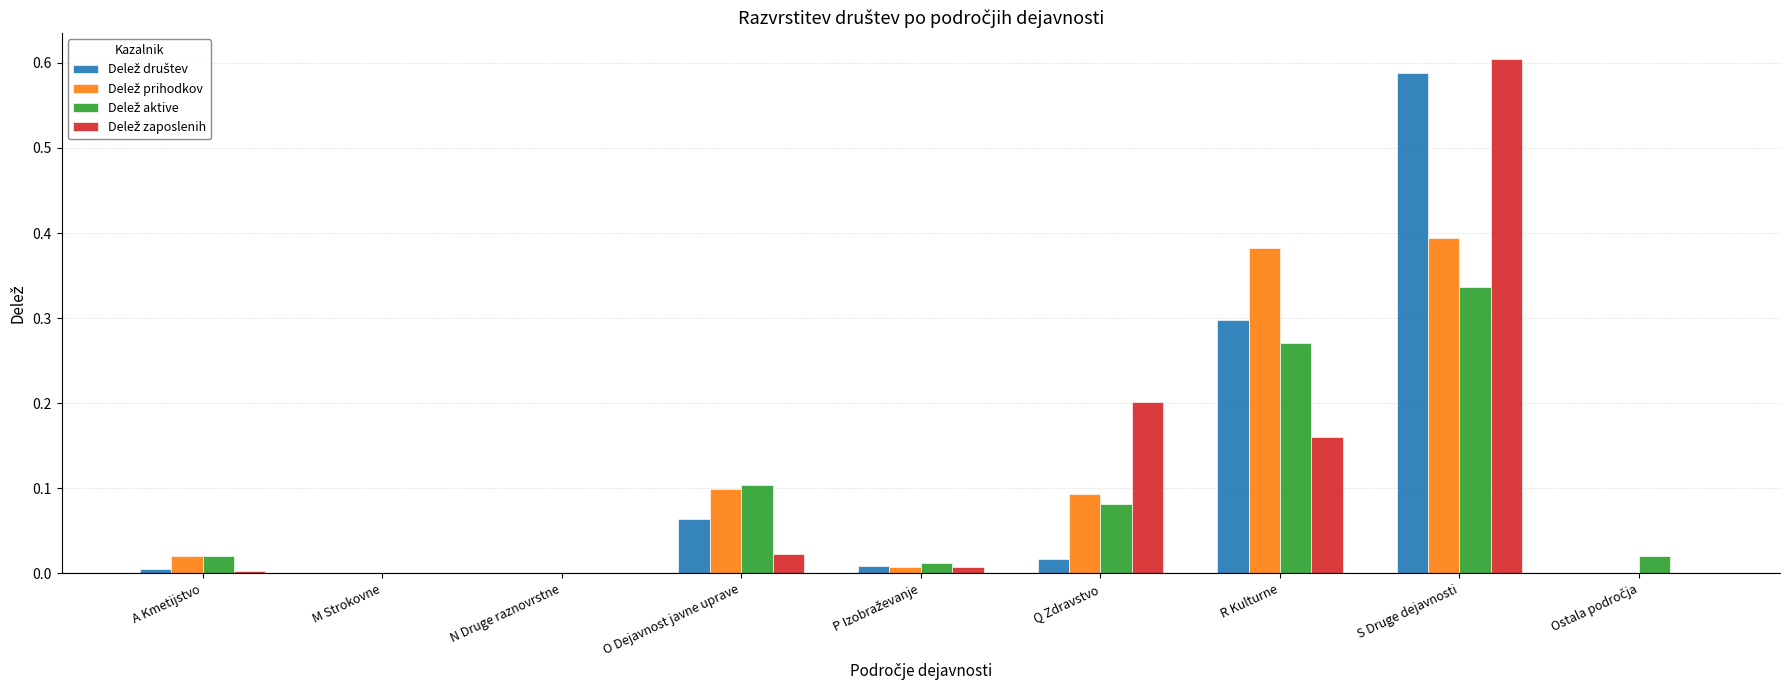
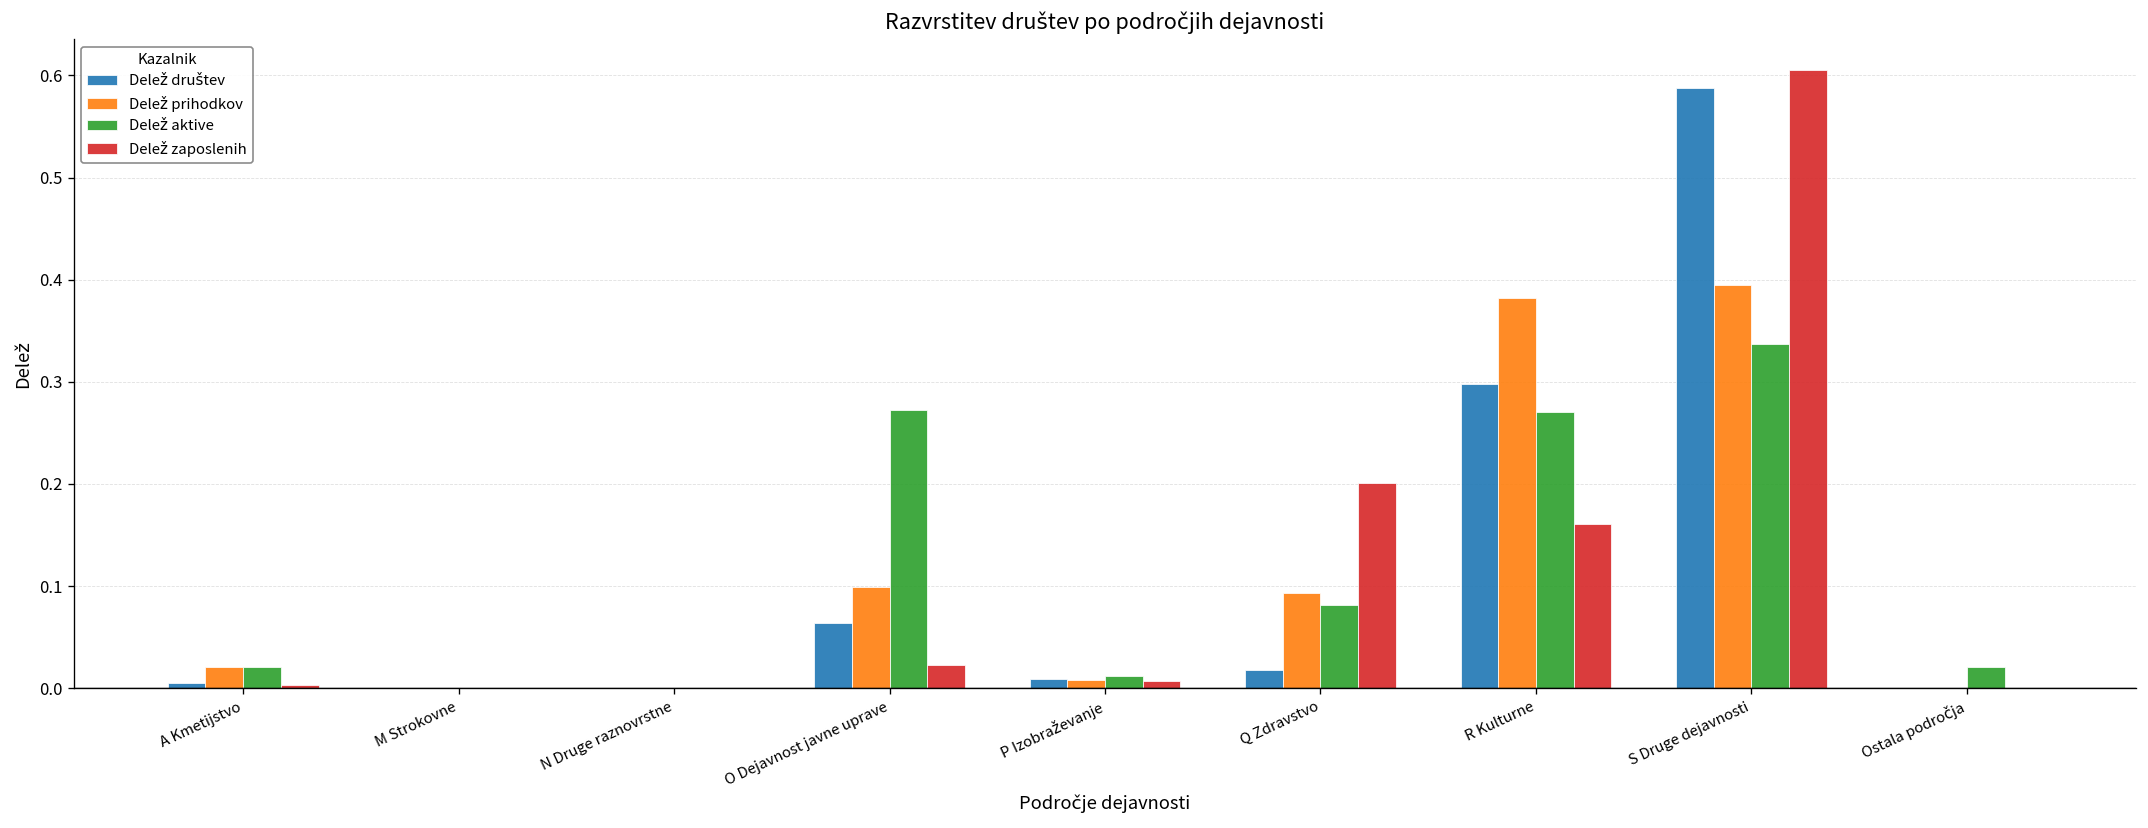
  {
    "Delež društev": {
      "A Kmetijstvo": 0.01,
      "O Dejavnost javne uprave": 0.06,
      "P Izobraževanje": 0.01,
      "Q Zdravstvo": 0.02,
      "R Kulturne": 0.30,
      "S Druge dejavnosti": 0.59
    },
    "Delež prihodkov": {
      "A Kmetijstvo": 0.02,
      "O Dejavnost javne uprave": 0.10,
      "P Izobraževanje": 0.01,
      "Q Zdravstvo": 0.09,
      "R Kulturne": 0.38,
      "S Druge dejavnosti": 0.39
    },
    "Delež aktive": {
      "A Kmetijstvo": 0.02,
-     "O Dejavnost javne uprave": 0.10,
+     "O Dejavnost javne uprave": 0.27,
      "P Izobraževanje": 0.01,
      "Q Zdravstvo": 0.08,
      "R Kulturne": 0.27,
      "S Druge dejavnosti": 0.34,
      "Ostala področja": 0.02
    },
    "Delež zaposlenih": {
      "A Kmetijstvo": 0.00,
      "N Druge raznovrstne": 0.00,
      "O Dejavnost javne uprave": 0.02,
      "P Izobraževanje": 0.01,
      "Q Zdravstvo": 0.20,
      "R Kulturne": 0.16,
      "S Druge dejavnosti": 0.61,
      "Ostala področja": 0.00
    }
  }
